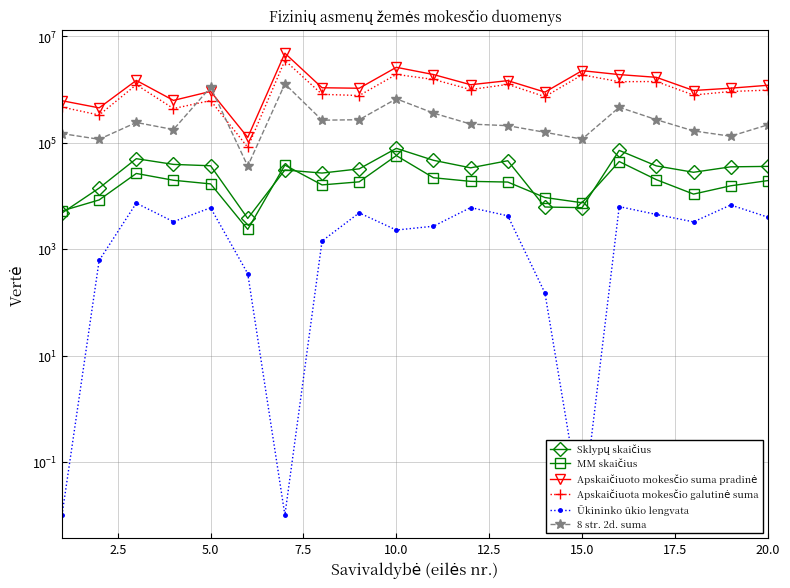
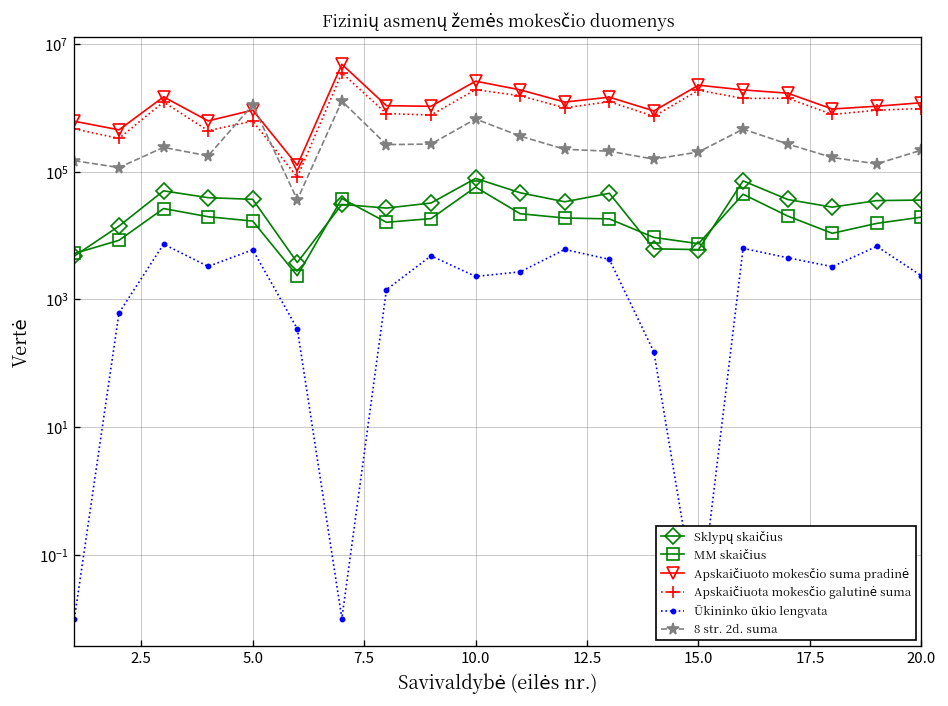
  {
    "Ūkininko ūkio lengvata": {
      "5.0": 6000,
      "10.0": 2300,
-     "20.0": 4000
+     "20.0": 2000
    },
    "8 str. 2d. suma": {
      "5.0": 1100000,
      "10.0": 700000,
-     "15.0": 120000,
+     "15.0": 200000,
      "20.0": 220000
    }
  }
